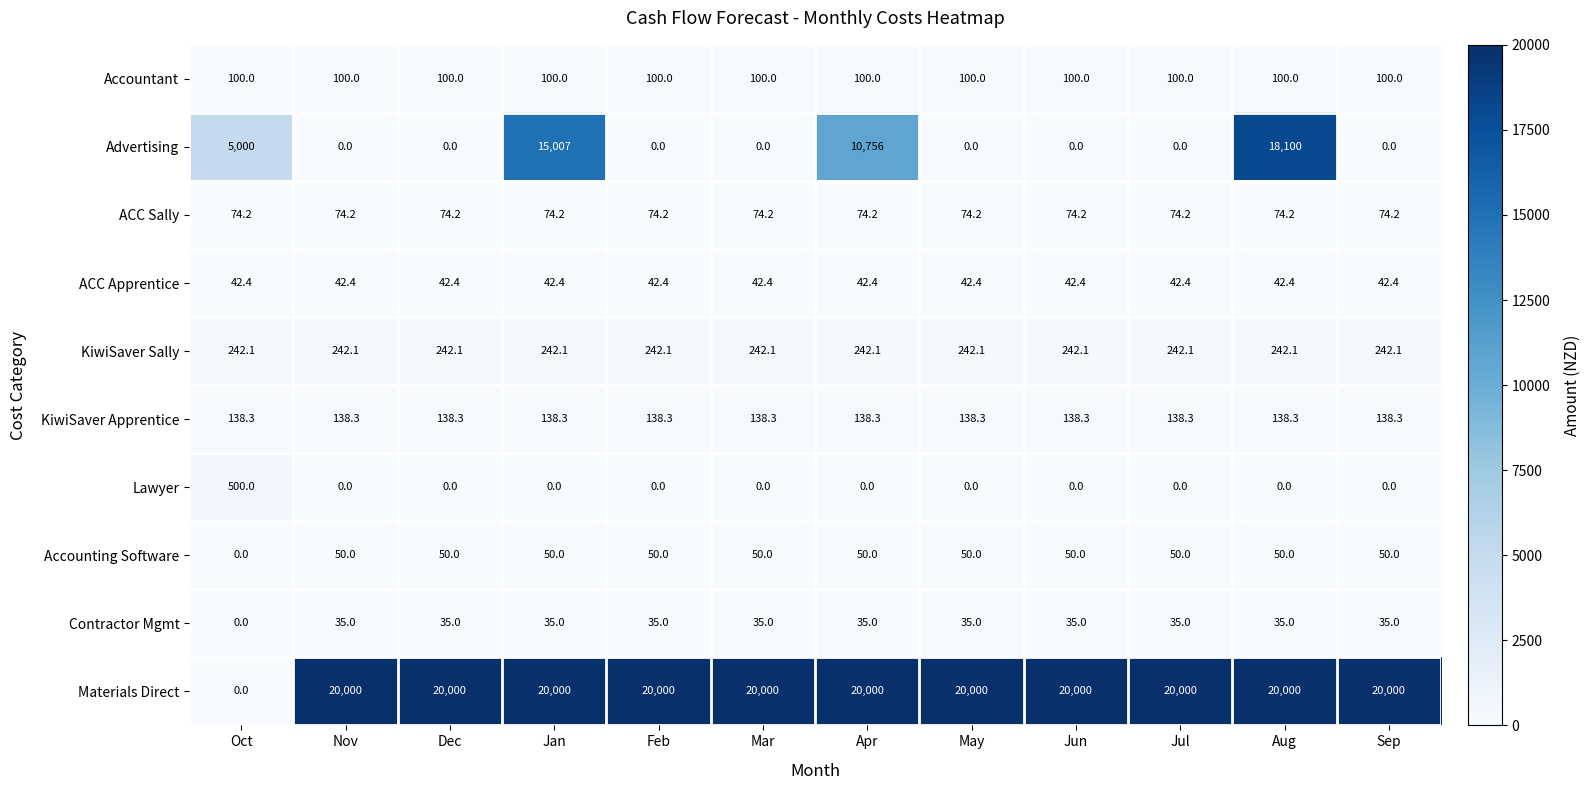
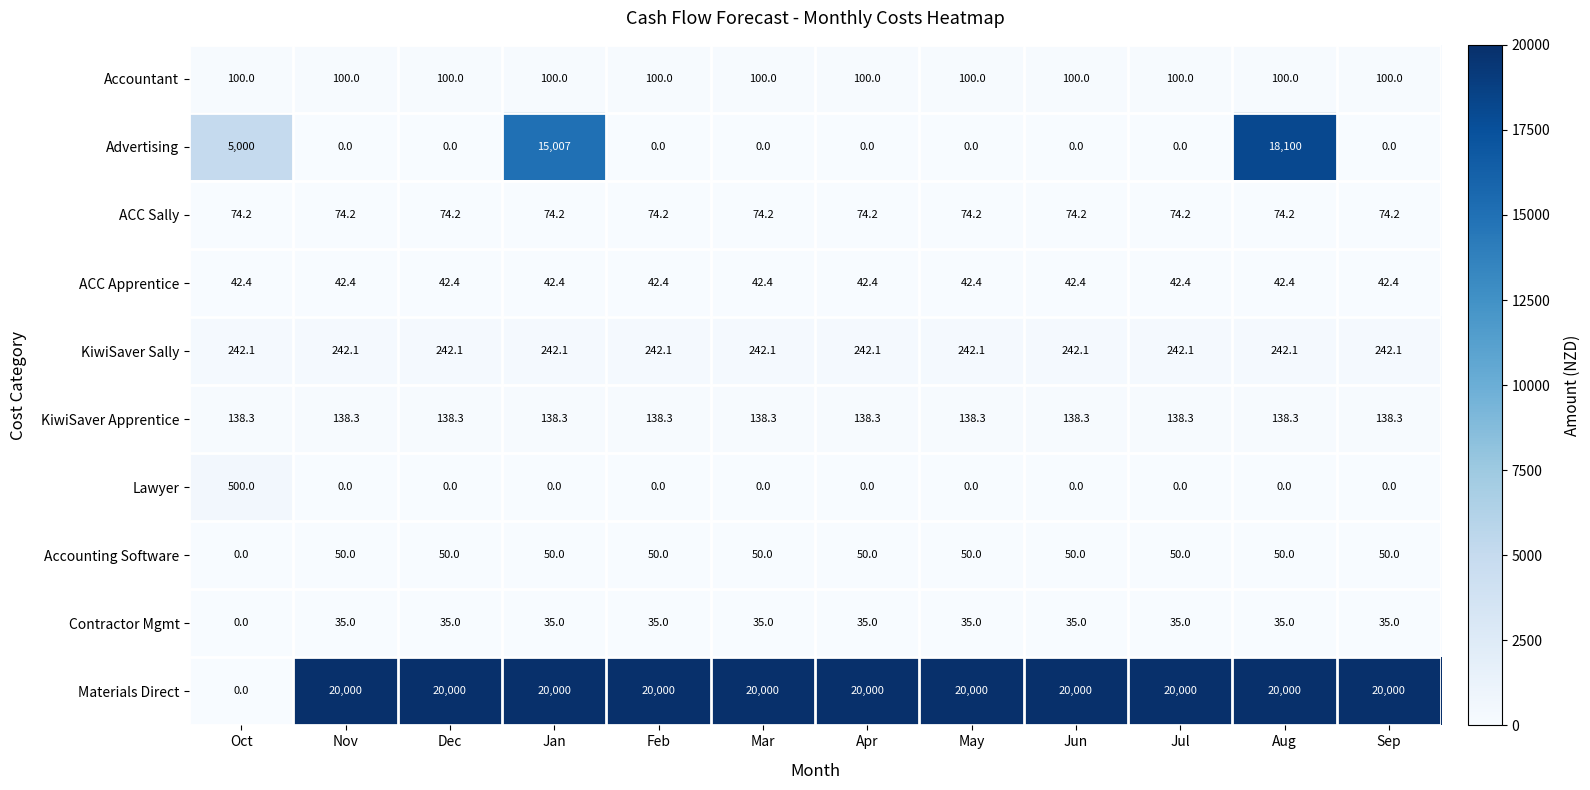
  {
    "Accountant": {
      "Oct": "100.0",
      "Nov": "100.0",
      "Dec": "100.0",
      "Jan": "100.0",
      "Feb": "100.0",
      "Mar": "100.0",
      "Apr": "100.0",
      "May": "100.0",
      "Jun": "100.0",
      "Jul": "100.0",
      "Aug": "100.0",
      "Sep": "100.0"
    },
    "Advertising": {
      "Oct": "5,000",
      "Nov": "0.0",
      "Dec": "0.0",
      "Jan": "15,007",
      "Feb": "0.0",
      "Mar": "0.0",
-     "Apr": "10,756",
+     "Apr": "0.0",
      "May": "0.0",
      "Jun": "0.0",
      "Jul": "0.0",
      "Aug": "18,100",
      "Sep": "0.0"
    },
    "ACC Sally": {
      "Oct": "74.2",
      "Nov": "74.2",
      "Dec": "74.2",
      "Jan": "74.2",
      "Feb": "74.2",
      "Mar": "74.2",
      "Apr": "74.2",
      "May": "74.2",
      "Jun": "74.2",
      "Jul": "74.2",
      "Aug": "74.2",
      "Sep": "74.2"
    },
    "ACC Apprentice": {
      "Oct": "42.4",
      "Nov": "42.4",
      "Dec": "42.4",
      "Jan": "42.4",
      "Feb": "42.4",
      "Mar": "42.4",
      "Apr": "42.4",
      "May": "42.4",
      "Jun": "42.4",
      "Jul": "42.4",
      "Aug": "42.4",
      "Sep": "42.4"
    },
    "KiwiSaver Sally": {
      "Oct": "242.1",
      "Nov": "242.1",
      "Dec": "242.1",
      "Jan": "242.1",
      "Feb": "242.1",
      "Mar": "242.1",
      "Apr": "242.1",
      "May": "242.1",
      "Jun": "242.1",
      "Jul": "242.1",
      "Aug": "242.1",
      "Sep": "242.1"
    },
    "KiwiSaver Apprentice": {
      "Oct": "138.3",
      "Nov": "138.3",
      "Dec": "138.3",
      "Jan": "138.3",
      "Feb": "138.3",
      "Mar": "138.3",
      "Apr": "138.3",
      "May": "138.3",
      "Jun": "138.3",
      "Jul": "138.3",
      "Aug": "138.3",
      "Sep": "138.3"
    },
    "Lawyer": {
      "Oct": "500.0",
      "Nov": "0.0",
      "Dec": "0.0",
      "Jan": "0.0",
      "Feb": "0.0",
      "Mar": "0.0",
      "Apr": "0.0",
      "May": "0.0",
      "Jun": "0.0",
      "Jul": "0.0",
      "Aug": "0.0",
      "Sep": "0.0"
    },
    "Accounting Software": {
      "Oct": "0.0",
      "Nov": "50.0",
      "Dec": "50.0",
      "Jan": "50.0",
      "Feb": "50.0",
      "Mar": "50.0",
      "Apr": "50.0",
      "May": "50.0",
      "Jun": "50.0",
      "Jul": "50.0",
      "Aug": "50.0",
      "Sep": "50.0"
    },
    "Contractor Mgmt": {
      "Oct": "0.0",
      "Nov": "35.0",
      "Dec": "35.0",
      "Jan": "35.0",
      "Feb": "35.0",
      "Mar": "35.0",
      "Apr": "35.0",
      "May": "35.0",
      "Jun": "35.0",
      "Jul": "35.0",
      "Aug": "35.0",
      "Sep": "35.0"
    },
    "Materials Direct": {
      "Oct": "0.0",
      "Nov": "20,000",
      "Dec": "20,000",
      "Jan": "20,000",
      "Feb": "20,000",
      "Mar": "20,000",
      "Apr": "20,000",
      "May": "20,000",
      "Jun": "20,000",
      "Jul": "20,000",
      "Aug": "20,000",
      "Sep": "20,000"
    }
  }
